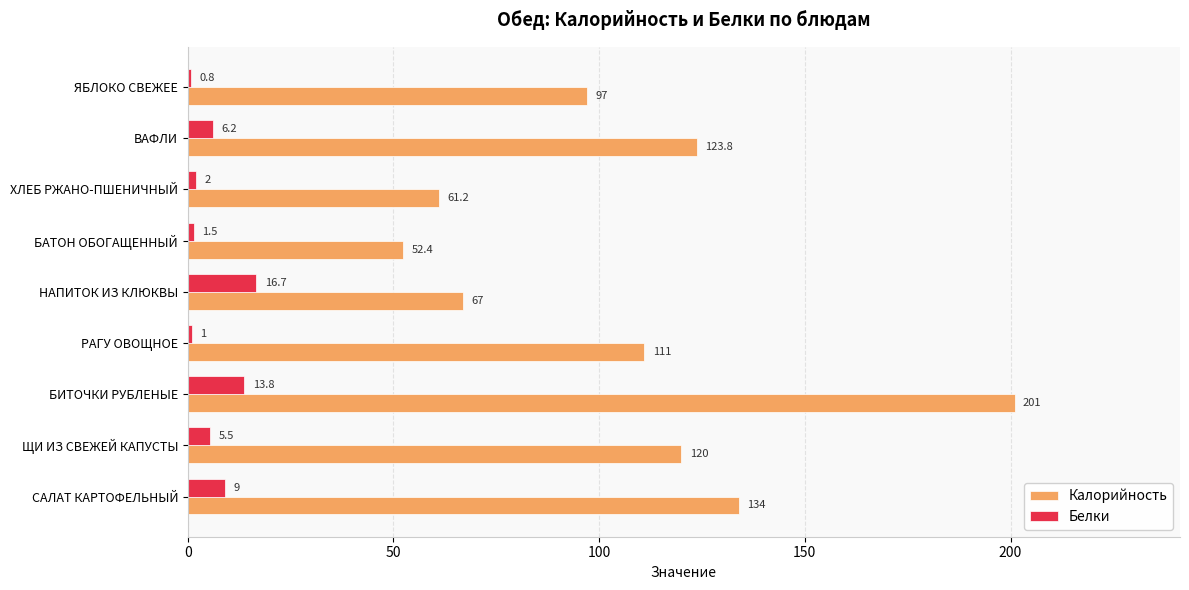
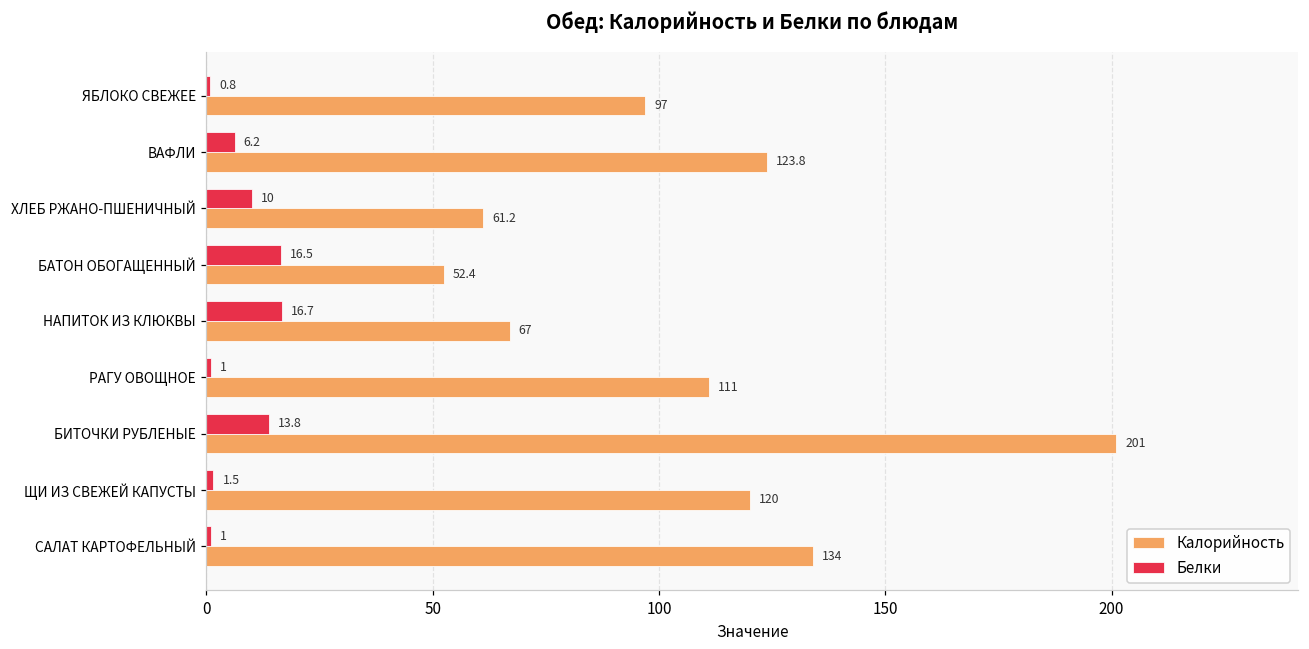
  {
    "Калорийность": {
      "ЯБЛОКО СВЕЖЕЕ": 97,
      "ВАФЛИ": 123.8,
      "ХЛЕБ РЖАНО-ПШЕНИЧНЫЙ": 61.2,
      "БАТОН ОБОГАЩЕННЫЙ": 52.4,
      "НАПИТОК ИЗ КЛЮКВЫ": 67,
      "РАГУ ОВОЩНОЕ": 111,
      "БИТОЧКИ РУБЛЕНЫЕ": 201,
      "ЩИ ИЗ СВЕЖЕЙ КАПУСТЫ": 120,
      "САЛАТ КАРТОФЕЛЬНЫЙ": 134
    },
    "Белки": {
      "ЯБЛОКО СВЕЖЕЕ": 0.8,
      "ВАФЛИ": 6.2,
-     "ХЛЕБ РЖАНО-ПШЕНИЧНЫЙ": 2,
-     "БАТОН ОБОГАЩЕННЫЙ": 1.5,
+     "ХЛЕБ РЖАНО-ПШЕНИЧНЫЙ": 10,
+     "БАТОН ОБОГАЩЕННЫЙ": 16.5,
      "НАПИТОК ИЗ КЛЮКВЫ": 16.7,
      "РАГУ ОВОЩНОЕ": 1,
      "БИТОЧКИ РУБЛЕНЫЕ": 13.8,
-     "ЩИ ИЗ СВЕЖЕЙ КАПУСТЫ": 5.5,
-     "САЛАТ КАРТОФЕЛЬНЫЙ": 9
+     "ЩИ ИЗ СВЕЖЕЙ КАПУСТЫ": 1.5,
+     "САЛАТ КАРТОФЕЛЬНЫЙ": 1
    }
  }
